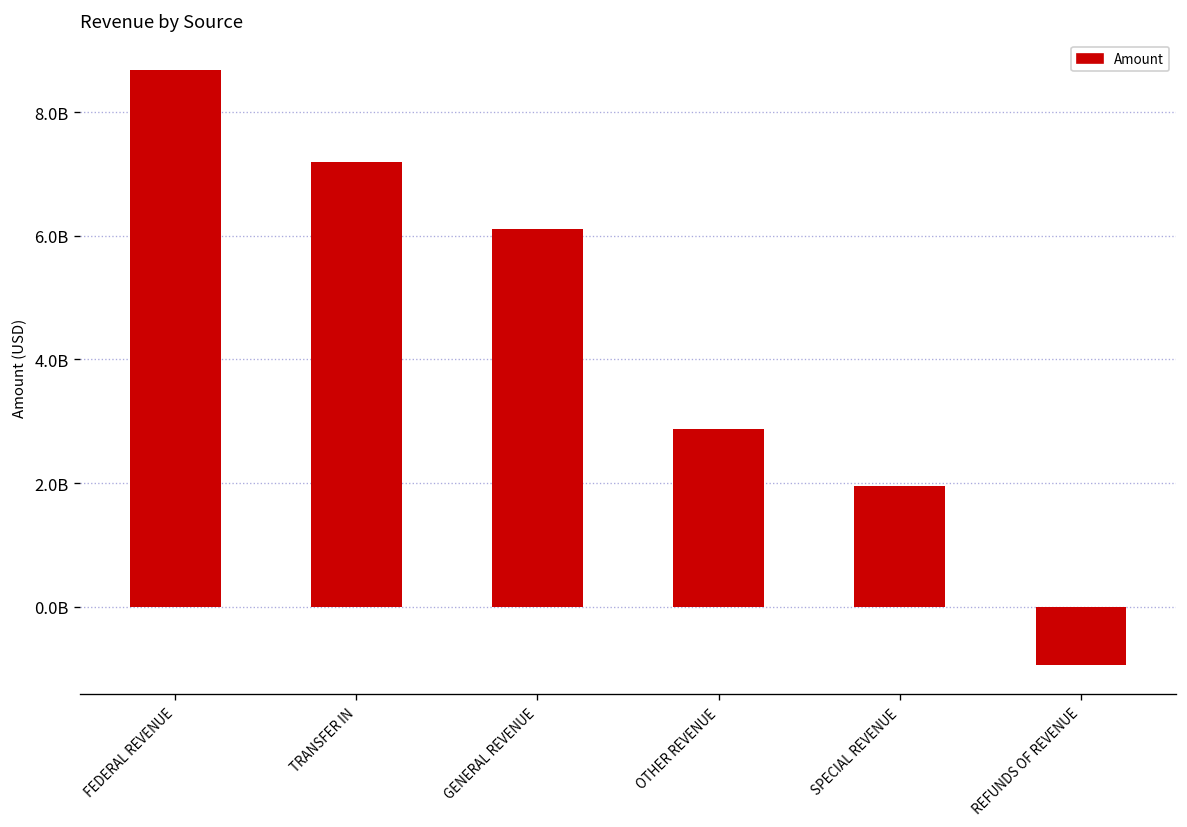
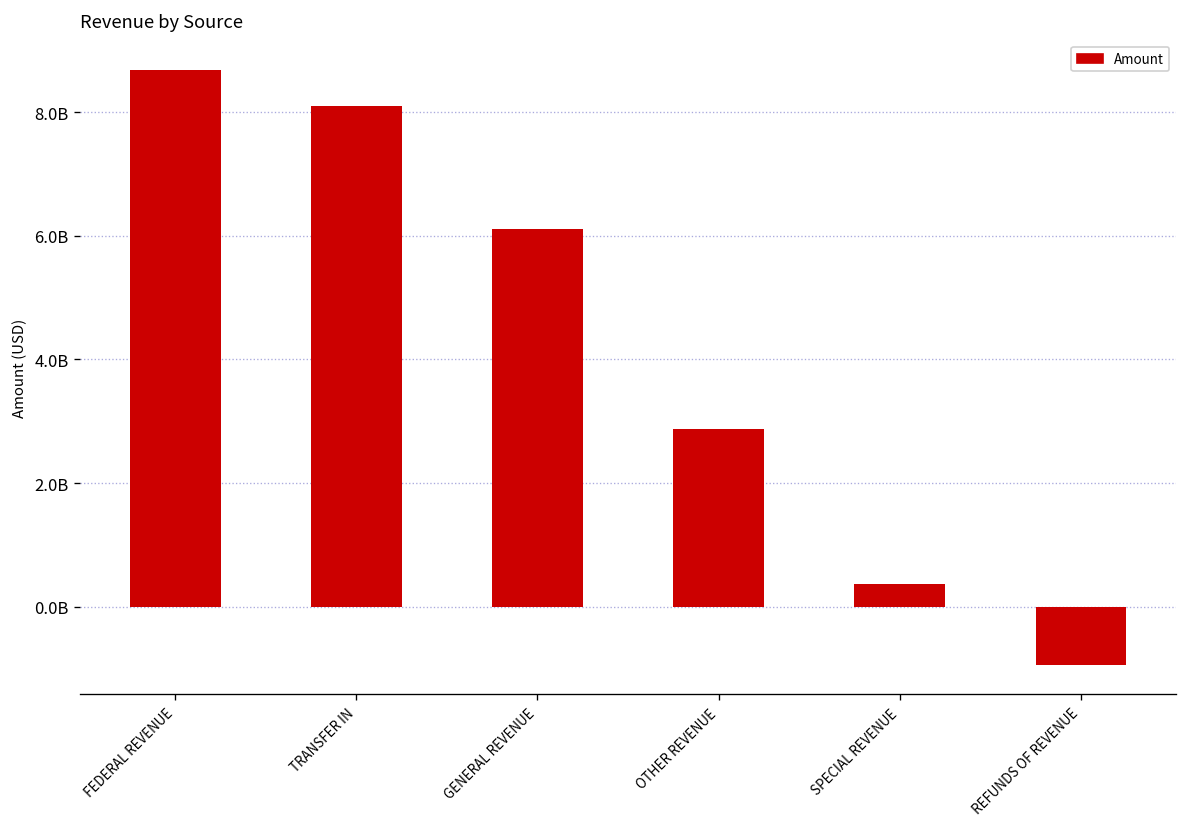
  {
    "FEDERAL REVENUE": 8700000000,
-   "TRANSFER IN": 7200000000,
+   "TRANSFER IN": 8100000000,
    "GENERAL REVENUE": 6100000000,
    "OTHER REVENUE": 2900000000,
-   "SPECIAL REVENUE": 1900000000,
+   "SPECIAL REVENUE": 400000000,
    "REFUNDS OF REVENUE": -900000000
  }
